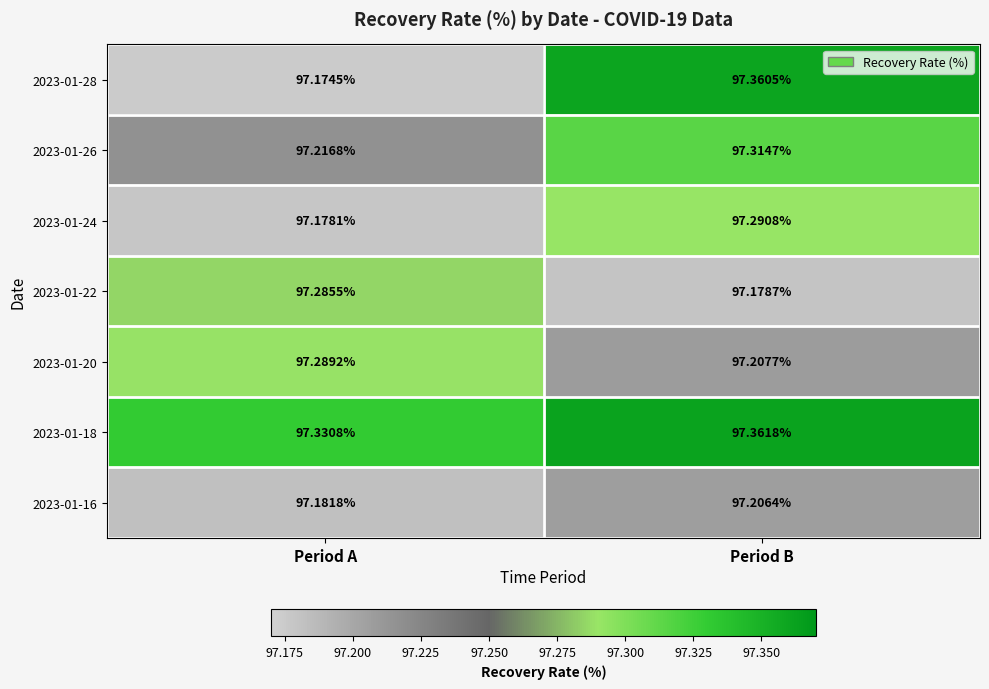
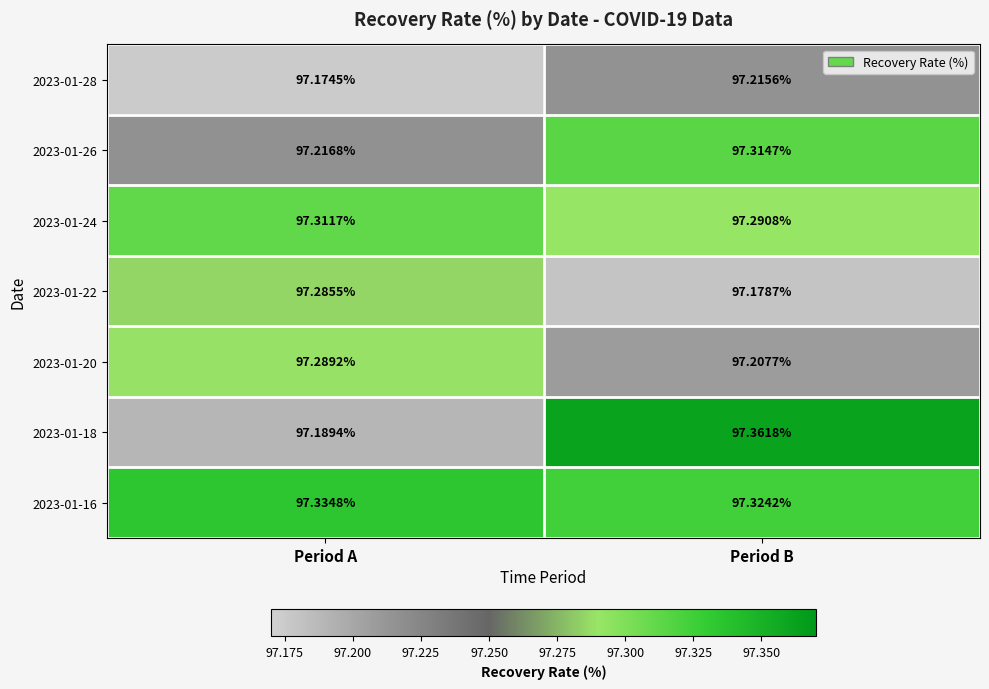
  {
    "2023-01-28": {
      "Period A": "97.1745%",
-     "Period B": "97.3605%"
+     "Period B": "97.2156%"
    },
    "2023-01-26": {
      "Period A": "97.2168%",
      "Period B": "97.3147%"
    },
    "2023-01-24": {
-     "Period A": "97.1781%",
+     "Period A": "97.3117%",
      "Period B": "97.2908%"
    },
    "2023-01-22": {
      "Period A": "97.2855%",
      "Period B": "97.1787%"
    },
    "2023-01-20": {
      "Period A": "97.2892%",
      "Period B": "97.2077%"
    },
    "2023-01-18": {
-     "Period A": "97.3308%",
+     "Period A": "97.1894%",
      "Period B": "97.3618%"
    },
    "2023-01-16": {
-     "Period A": "97.1818%",
-     "Period B": "97.2064%"
+     "Period A": "97.3348%",
+     "Period B": "97.3242%"
    }
  }
